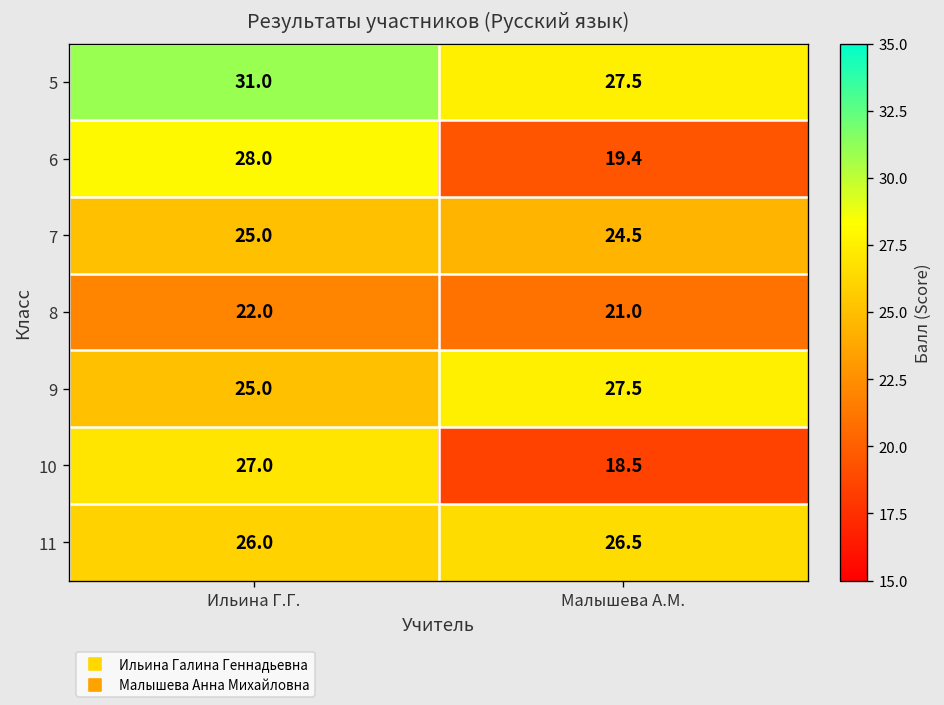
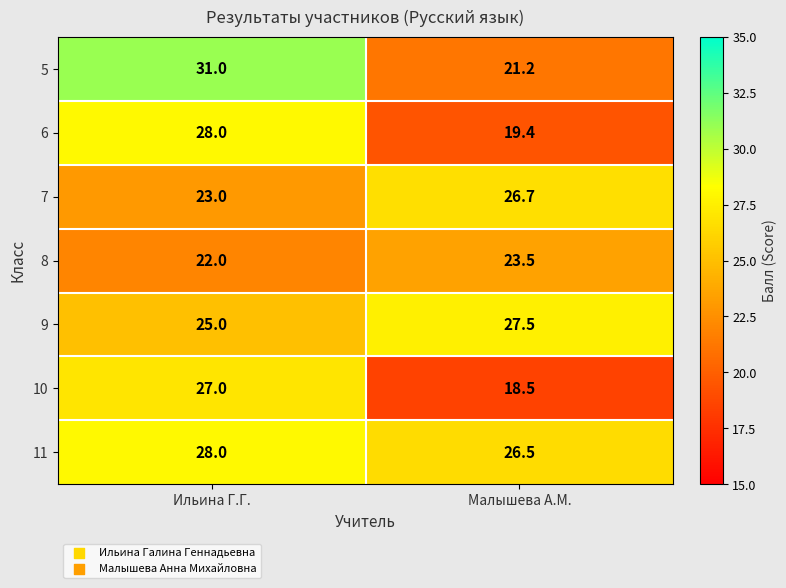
  {
    "5": {
      "Ильина Г.Г.": 31.0,
-     "Малышева А.М.": 27.5
+     "Малышева А.М.": 21.2
    },
    "6": {
      "Ильина Г.Г.": 28.0,
      "Малышева А.М.": 19.4
    },
    "7": {
-     "Ильина Г.Г.": 25.0,
-     "Малышева А.М.": 24.5
+     "Ильина Г.Г.": 23.0,
+     "Малышева А.М.": 26.7
    },
    "8": {
      "Ильина Г.Г.": 22.0,
-     "Малышева А.М.": 21.0
+     "Малышева А.М.": 23.5
    },
    "9": {
      "Ильина Г.Г.": 25.0,
      "Малышева А.М.": 27.5
    },
    "10": {
      "Ильина Г.Г.": 27.0,
      "Малышева А.М.": 18.5
    },
    "11": {
-     "Ильина Г.Г.": 26.0,
+     "Ильина Г.Г.": 28.0,
      "Малышева А.М.": 26.5
    }
  }
